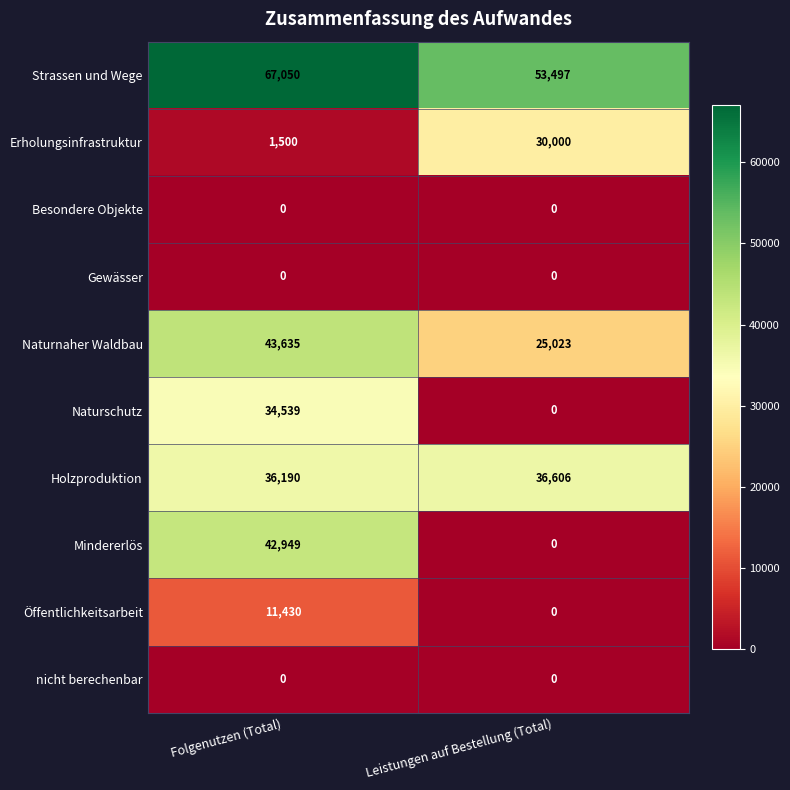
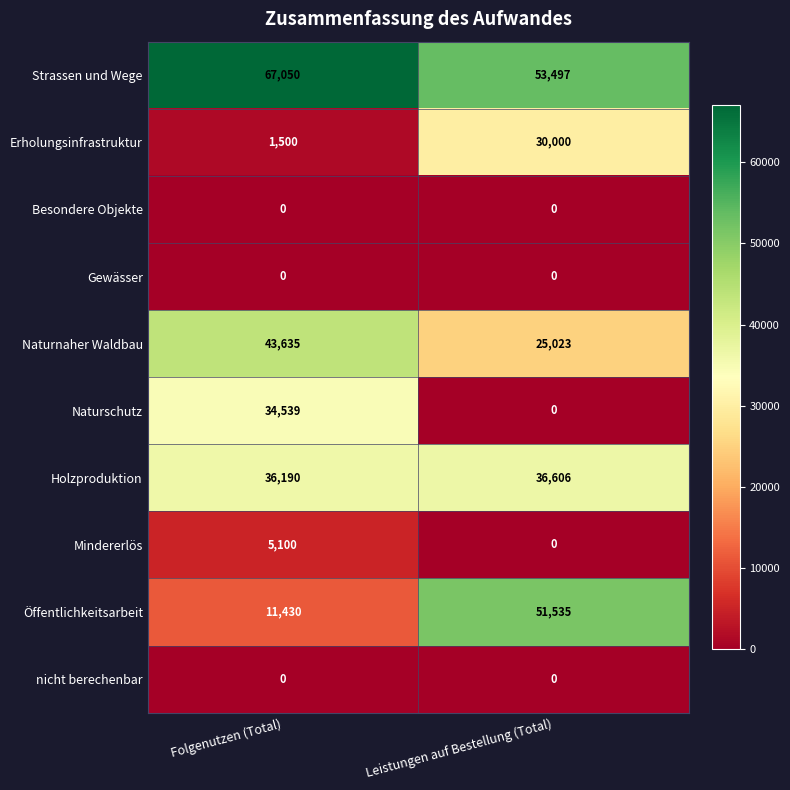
  {
    "Strassen und Wege": {
      "Folgenutzen (Total)": "67,050",
      "Leistungen auf Bestellung (Total)": "53,497"
    },
    "Erholungsinfrastruktur": {
      "Folgenutzen (Total)": "1,500",
      "Leistungen auf Bestellung (Total)": "30,000"
    },
    "Besondere Objekte": {
      "Folgenutzen (Total)": "0",
      "Leistungen auf Bestellung (Total)": "0"
    },
    "Gewässer": {
      "Folgenutzen (Total)": "0",
      "Leistungen auf Bestellung (Total)": "0"
    },
    "Naturnaher Waldbau": {
      "Folgenutzen (Total)": "43,635",
      "Leistungen auf Bestellung (Total)": "25,023"
    },
    "Naturschutz": {
      "Folgenutzen (Total)": "34,539",
      "Leistungen auf Bestellung (Total)": "0"
    },
    "Holzproduktion": {
      "Folgenutzen (Total)": "36,190",
      "Leistungen auf Bestellung (Total)": "36,606"
    },
    "Mindererlös": {
-     "Folgenutzen (Total)": "42,949",
+     "Folgenutzen (Total)": "5,100",
      "Leistungen auf Bestellung (Total)": "0"
    },
    "Öffentlichkeitsarbeit": {
      "Folgenutzen (Total)": "11,430",
-     "Leistungen auf Bestellung (Total)": "0"
+     "Leistungen auf Bestellung (Total)": "51,535"
    },
    "nicht berechenbar": {
      "Folgenutzen (Total)": "0",
      "Leistungen auf Bestellung (Total)": "0"
    }
  }
